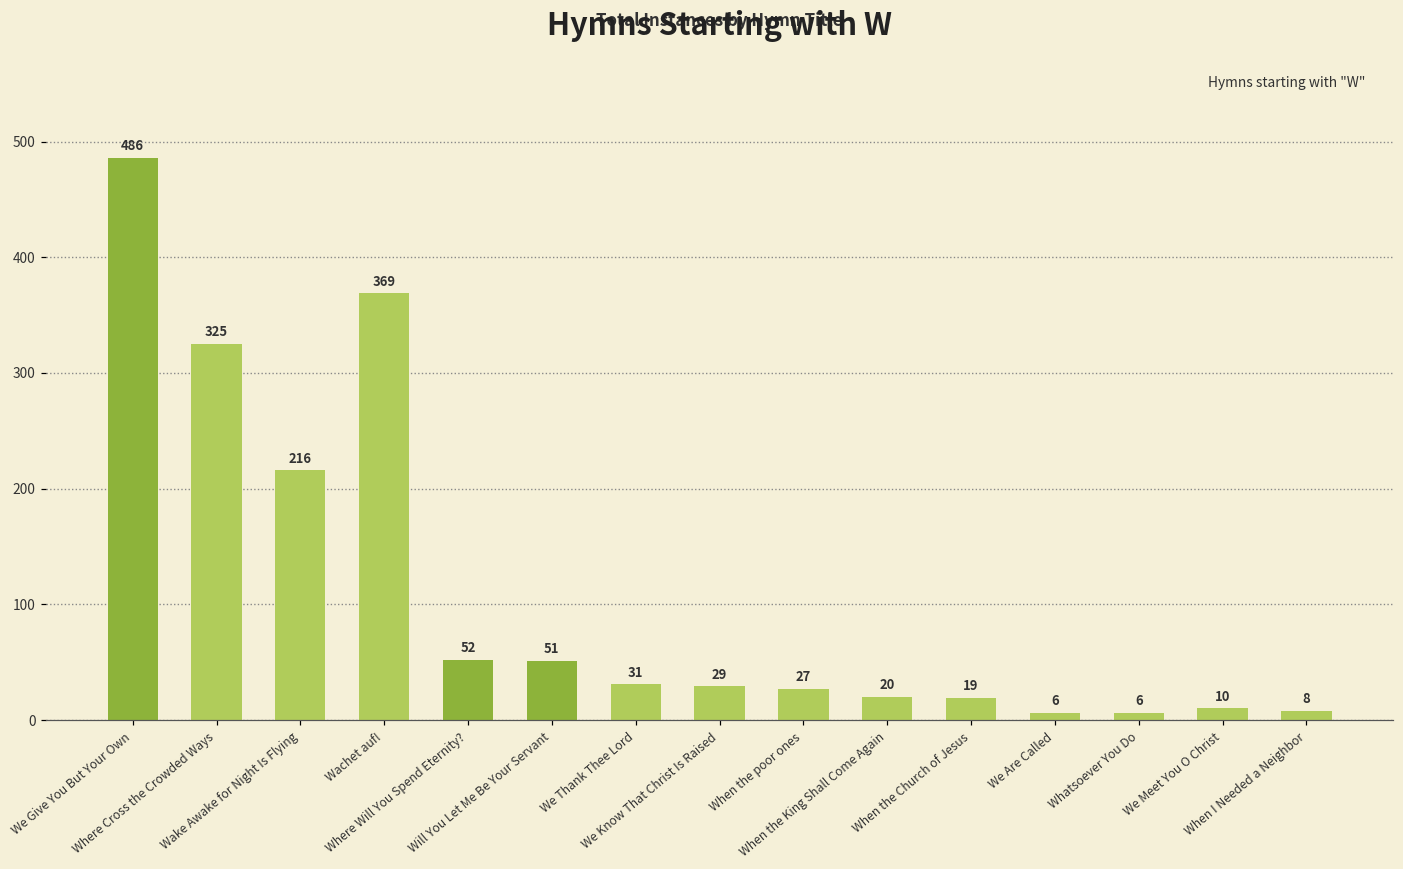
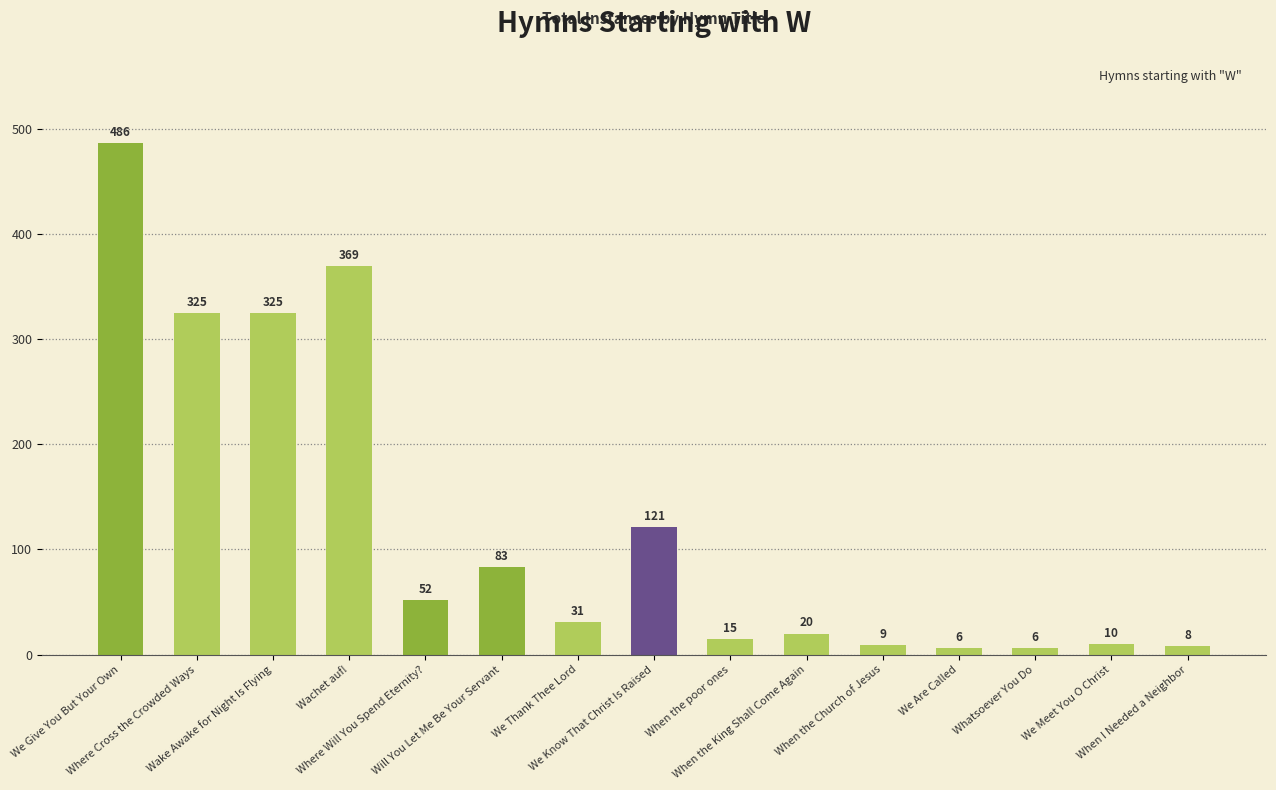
  {
    "We Give You But Your Own": 486,
    "Where Cross the Crowded Ways": 325,
-   "Wake Awake for Night Is Flying": 216,
+   "Wake Awake for Night Is Flying": 325,
    "Wachet auf!": 369,
    "Where Will You Spend Eternity?": 52,
-   "Will You Let Me Be Your Servant": 51,
+   "Will You Let Me Be Your Servant": 83,
    "We Thank Thee Lord": 31,
-   "We Know That Christ Is Raised": 29,
-   "When the poor ones": 27,
+   "We Know That Christ Is Raised": 121,
+   "When the poor ones": 15,
    "When the King Shall Come Again": 20,
-   "When the Church of Jesus": 19,
+   "When the Church of Jesus": 9,
    "We Are Called": 6,
    "Whatsoever You Do": 6,
    "We Meet You O Christ": 10,
    "When I Needed a Neighbor": 8
  }
